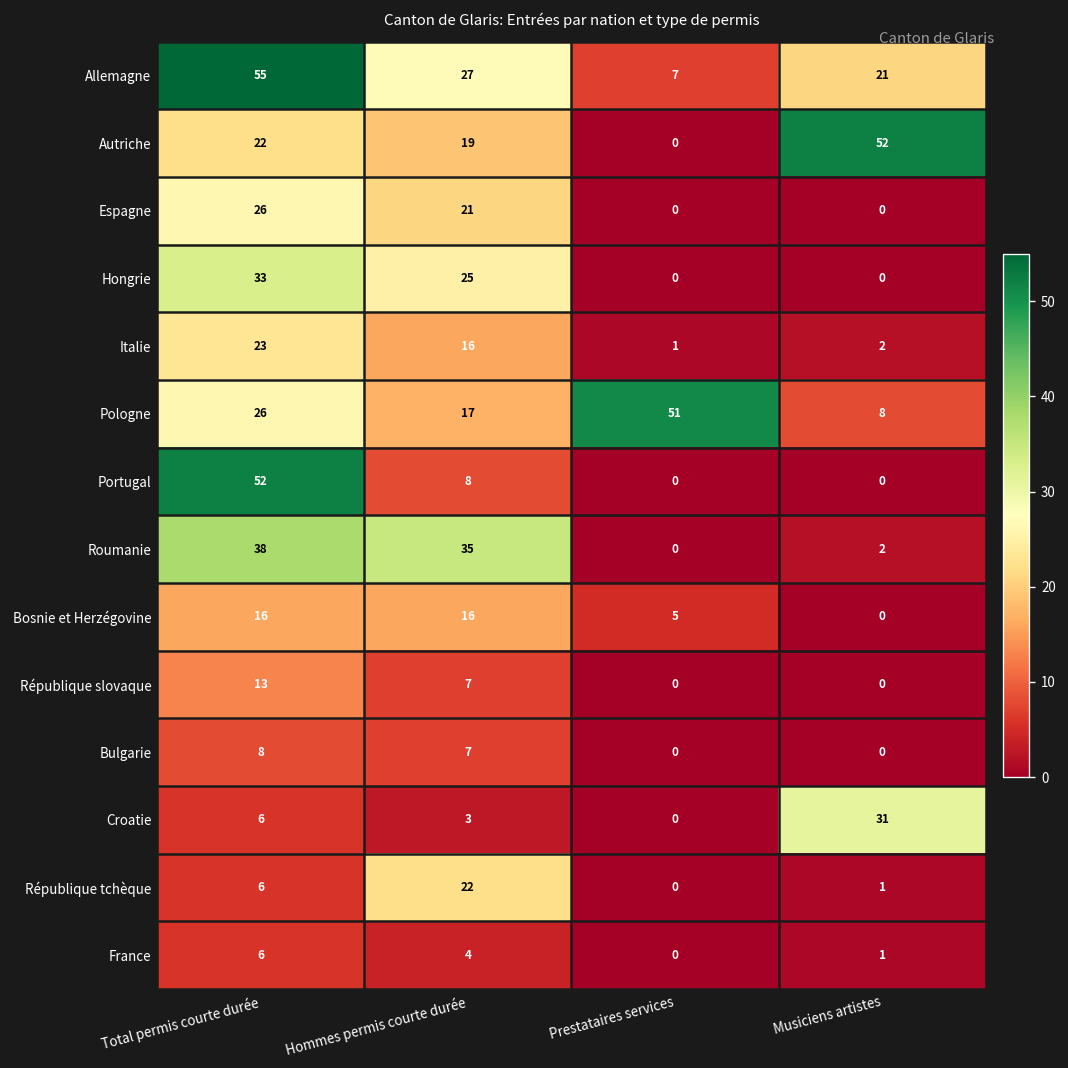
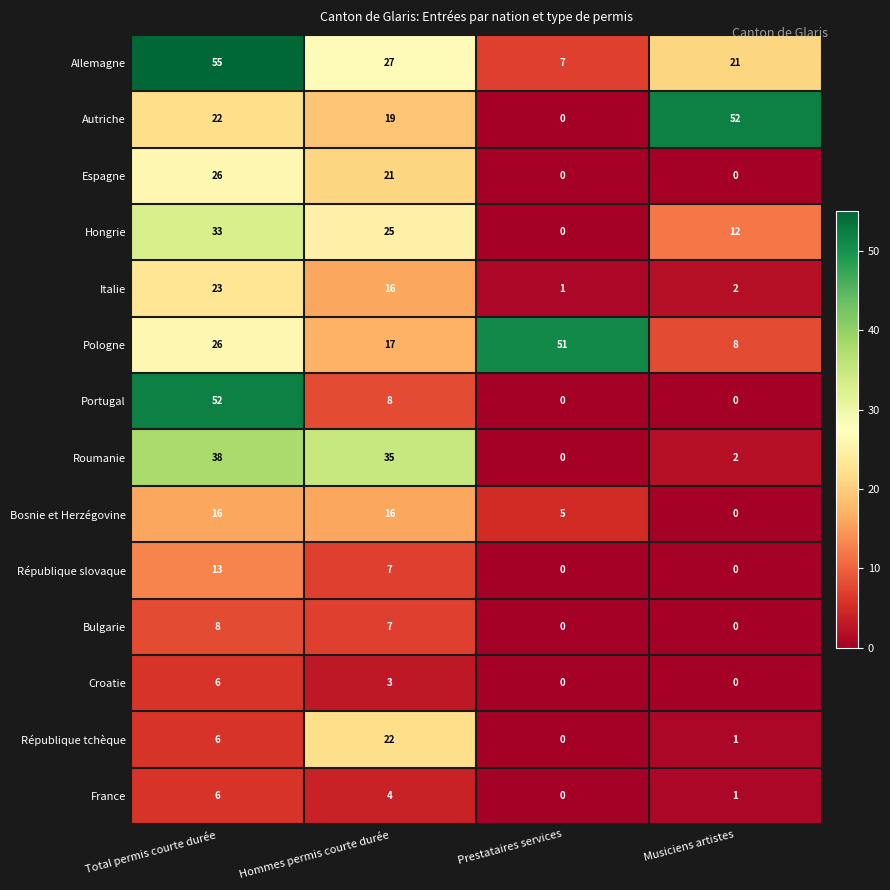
  {
    "Allemagne": {
      "Total permis courte durée": 55,
      "Hommes permis courte durée": 27,
      "Prestataires services": 7,
      "Musiciens artistes": 21
    },
    "Autriche": {
      "Total permis courte durée": 22,
      "Hommes permis courte durée": 19,
      "Prestataires services": 0,
      "Musiciens artistes": 52
    },
    "Espagne": {
      "Total permis courte durée": 26,
      "Hommes permis courte durée": 21,
      "Prestataires services": 0,
      "Musiciens artistes": 0
    },
    "Hongrie": {
      "Total permis courte durée": 33,
      "Hommes permis courte durée": 25,
      "Prestataires services": 0,
-     "Musiciens artistes": 0
+     "Musiciens artistes": 12
    },
    "Italie": {
      "Total permis courte durée": 23,
      "Hommes permis courte durée": 16,
      "Prestataires services": 1,
      "Musiciens artistes": 2
    },
    "Pologne": {
      "Total permis courte durée": 26,
      "Hommes permis courte durée": 17,
      "Prestataires services": 51,
      "Musiciens artistes": 8
    },
    "Portugal": {
      "Total permis courte durée": 52,
      "Hommes permis courte durée": 8,
      "Prestataires services": 0,
      "Musiciens artistes": 0
    },
    "Roumanie": {
      "Total permis courte durée": 38,
      "Hommes permis courte durée": 35,
      "Prestataires services": 0,
      "Musiciens artistes": 2
    },
    "Bosnie et Herzégovine": {
      "Total permis courte durée": 16,
      "Hommes permis courte durée": 16,
      "Prestataires services": 5,
      "Musiciens artistes": 0
    },
    "République slovaque": {
      "Total permis courte durée": 13,
      "Hommes permis courte durée": 7,
      "Prestataires services": 0,
      "Musiciens artistes": 0
    },
    "Bulgarie": {
      "Total permis courte durée": 8,
      "Hommes permis courte durée": 7,
      "Prestataires services": 0,
      "Musiciens artistes": 0
    },
    "Croatie": {
      "Total permis courte durée": 6,
      "Hommes permis courte durée": 3,
      "Prestataires services": 0,
-     "Musiciens artistes": 31
+     "Musiciens artistes": 0
    },
    "République tchèque": {
      "Total permis courte durée": 6,
      "Hommes permis courte durée": 22,
      "Prestataires services": 0,
      "Musiciens artistes": 1
    },
    "France": {
      "Total permis courte durée": 6,
      "Hommes permis courte durée": 4,
      "Prestataires services": 0,
      "Musiciens artistes": 1
    }
  }
